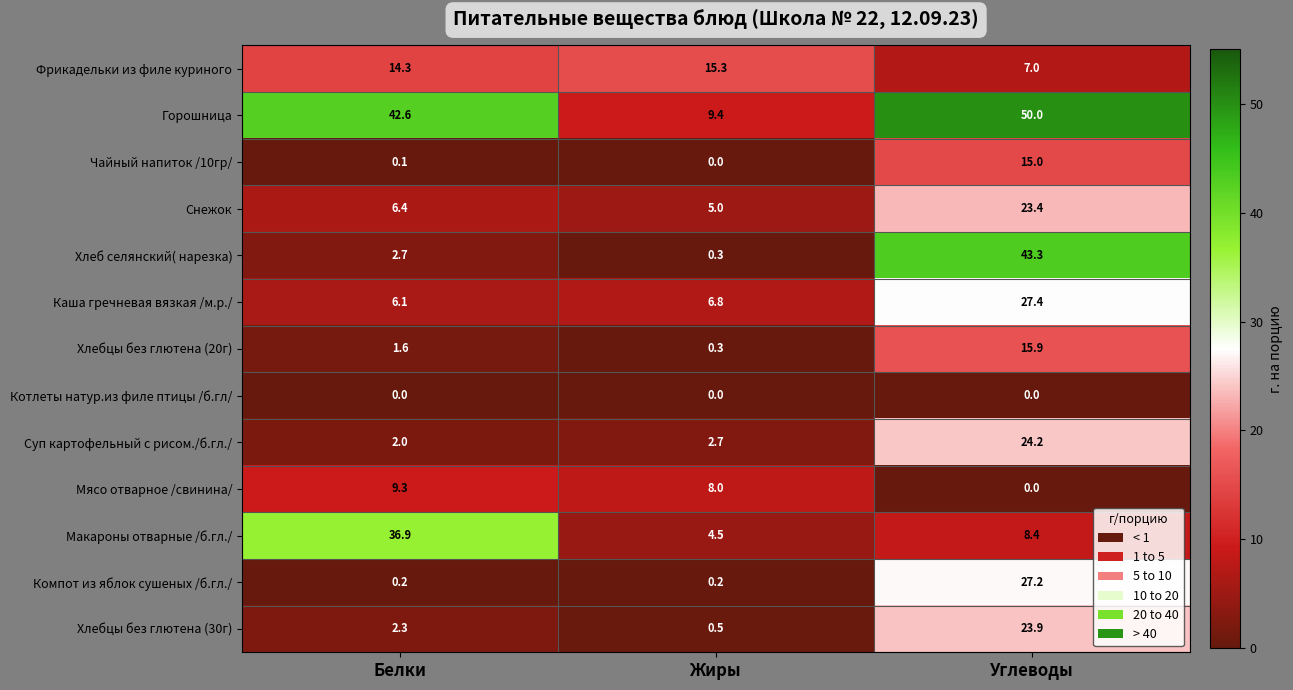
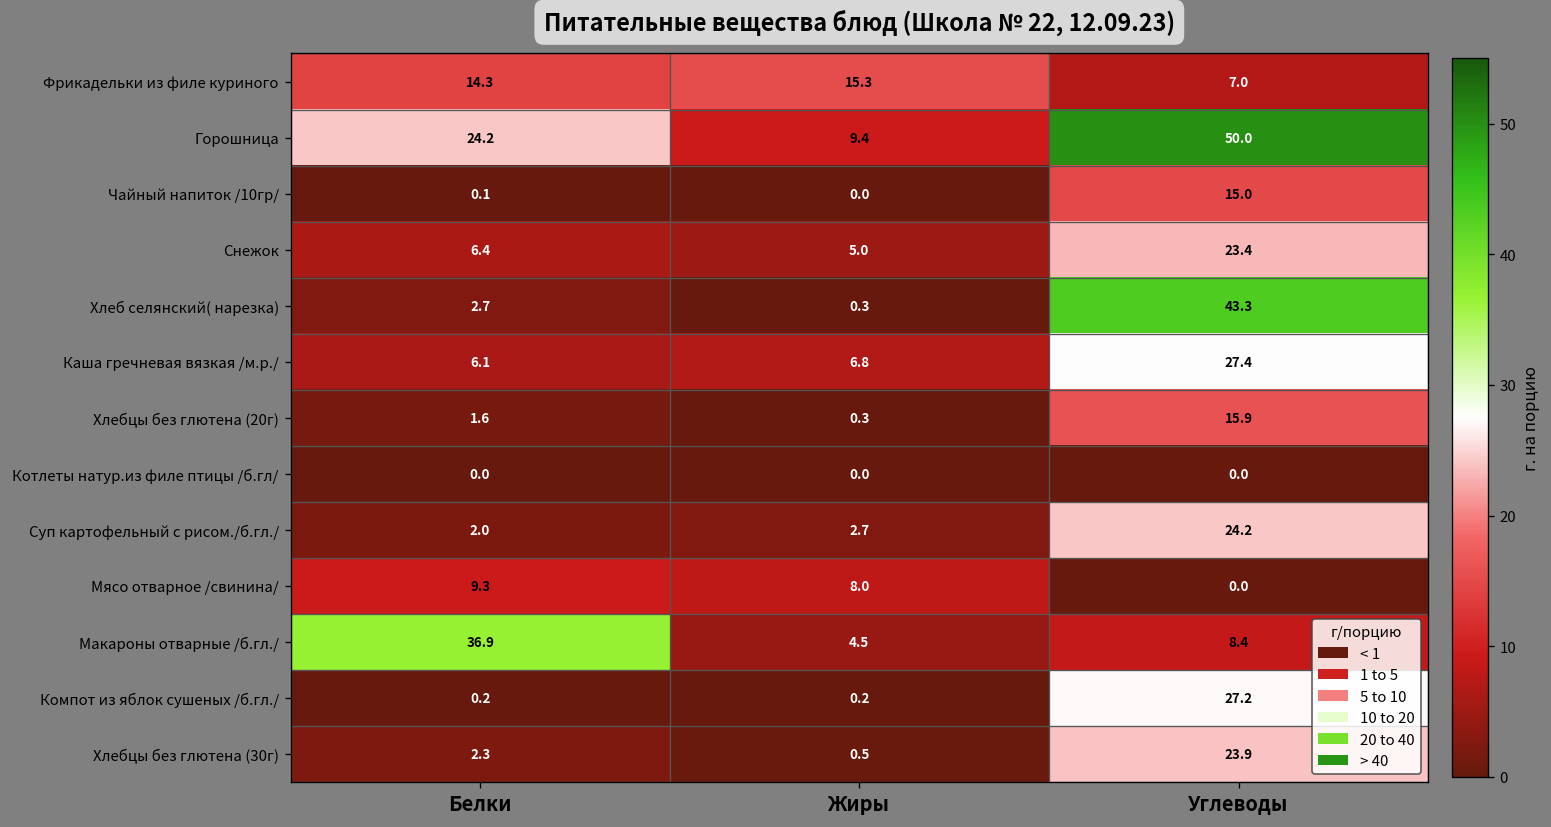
  {
    "Фрикадельки из филе куриного": {
      "Белки": 14.3,
      "Жиры": 15.3,
      "Углеводы": 7.0
    },
    "Горошница": {
-     "Белки": 42.6,
+     "Белки": 24.2,
      "Жиры": 9.4,
      "Углеводы": 50.0
    },
    "Чайный напиток /10гр/": {
      "Белки": 0.1,
      "Жиры": 0.0,
      "Углеводы": 15.0
    },
    "Снежок": {
      "Белки": 6.4,
      "Жиры": 5.0,
      "Углеводы": 23.4
    },
    "Хлеб селянский( нарезка)": {
      "Белки": 2.7,
      "Жиры": 0.3,
      "Углеводы": 43.3
    },
    "Каша гречневая вязкая /м.р./": {
      "Белки": 6.1,
      "Жиры": 6.8,
      "Углеводы": 27.4
    },
    "Хлебцы без глютена (20г)": {
      "Белки": 1.6,
      "Жиры": 0.3,
      "Углеводы": 15.9
    },
    "Котлеты натур.из филе птицы /б.гл/": {
      "Белки": 0.0,
      "Жиры": 0.0,
      "Углеводы": 0.0
    },
    "Суп картофельный с рисом./б.гл./": {
      "Белки": 2.0,
      "Жиры": 2.7,
      "Углеводы": 24.2
    },
    "Мясо отварное /свинина/": {
      "Белки": 9.3,
      "Жиры": 8.0,
      "Углеводы": 0.0
    },
    "Макароны отварные /б.гл./": {
      "Белки": 36.9,
      "Жиры": 4.5,
      "Углеводы": 8.4
    },
    "Компот из яблок сушеных /б.гл./": {
      "Белки": 0.2,
      "Жиры": 0.2,
      "Углеводы": 27.2
    },
    "Хлебцы без глютена (30г)": {
      "Белки": 2.3,
      "Жиры": 0.5,
      "Углеводы": 23.9
    }
  }
